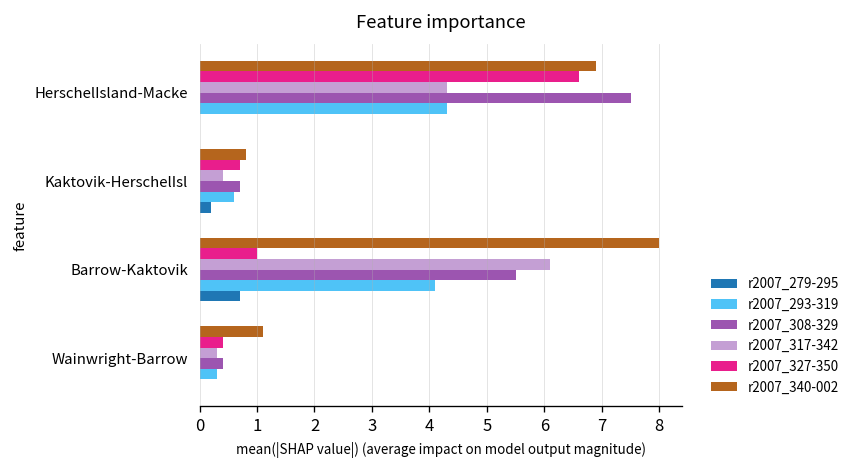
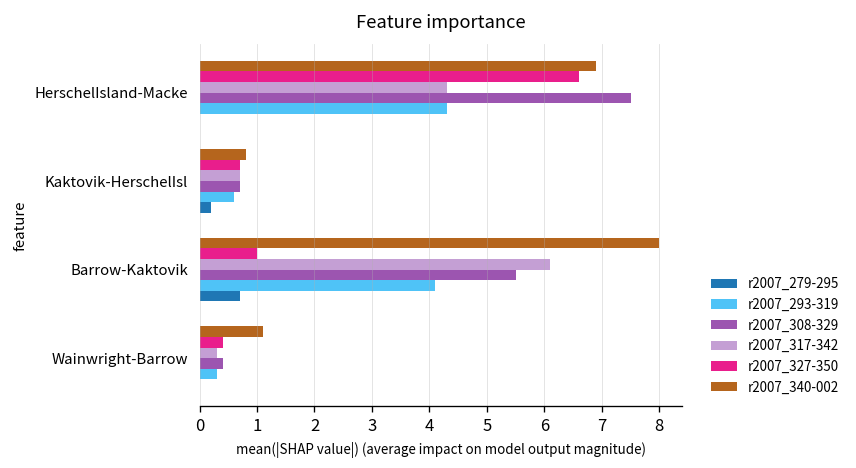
  {
    "r2007_279-295": {
      "HerschelIsland-Macke": 0.0,
      "Kaktovik-HerschelIsl": 0.2,
      "Barrow-Kaktovik": 0.7,
      "Wainwright-Barrow": 0.0
    },
    "r2007_293-319": {
      "HerschelIsland-Macke": 4.3,
      "Kaktovik-HerschelIsl": 0.6,
      "Barrow-Kaktovik": 4.1,
      "Wainwright-Barrow": 0.3
    },
    "r2007_308-329": {
      "HerschelIsland-Macke": 7.5,
      "Kaktovik-HerschelIsl": 0.7,
      "Barrow-Kaktovik": 5.5,
      "Wainwright-Barrow": 0.4
    },
    "r2007_317-342": {
      "HerschelIsland-Macke": 4.3,
-     "Kaktovik-HerschelIsl": 0.4,
+     "Kaktovik-HerschelIsl": 0.7,
      "Barrow-Kaktovik": 6.1,
      "Wainwright-Barrow": 0.3
    },
    "r2007_327-350": {
      "HerschelIsland-Macke": 6.6,
      "Kaktovik-HerschelIsl": 0.7,
      "Barrow-Kaktovik": 1.0,
      "Wainwright-Barrow": 0.4
    },
    "r2007_340-002": {
      "HerschelIsland-Macke": 6.9,
      "Kaktovik-HerschelIsl": 0.8,
      "Barrow-Kaktovik": 8.0,
      "Wainwright-Barrow": 1.1
    }
  }
